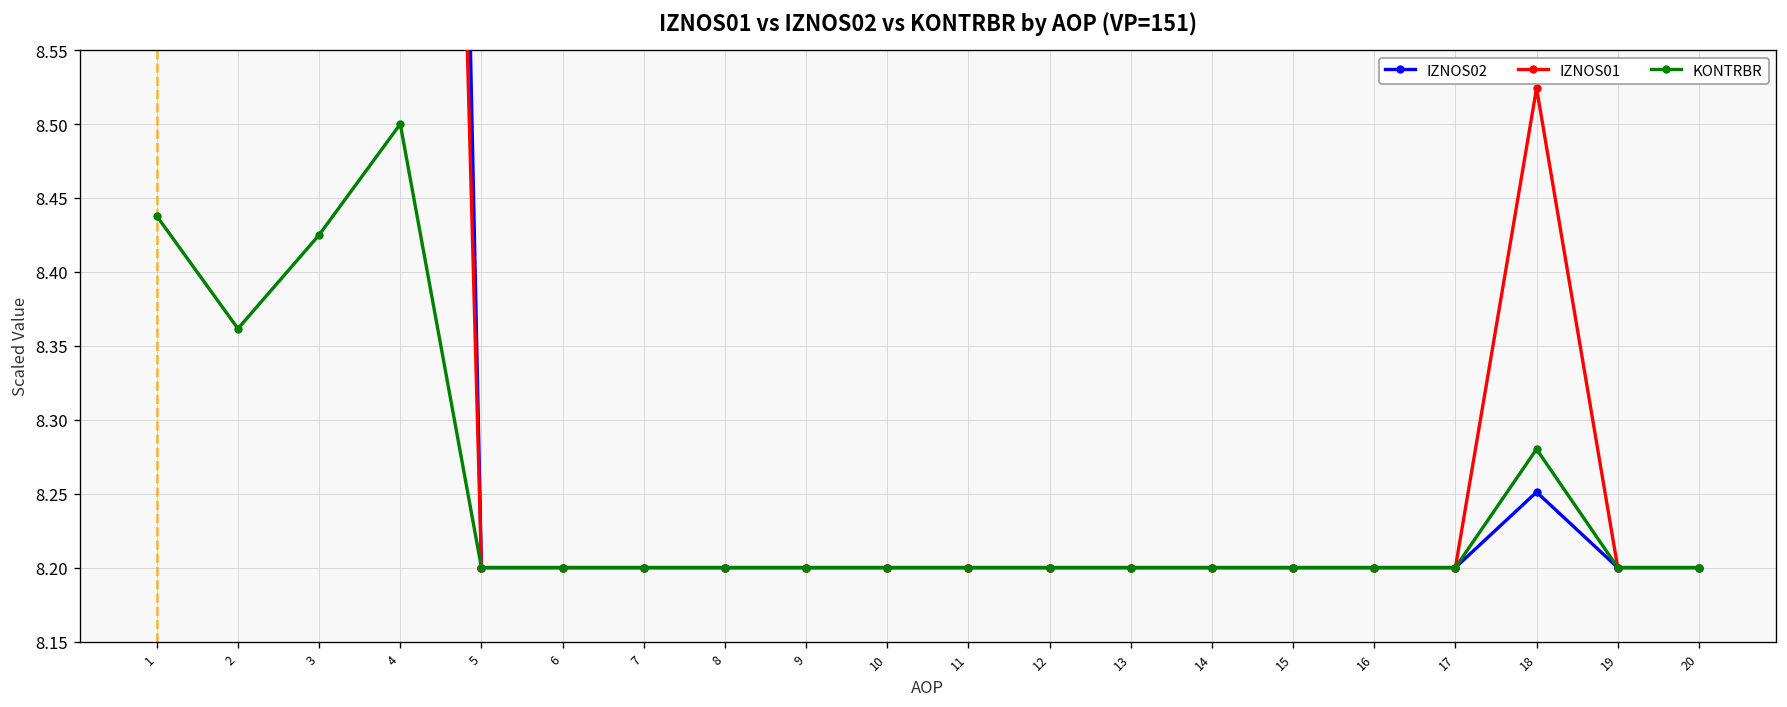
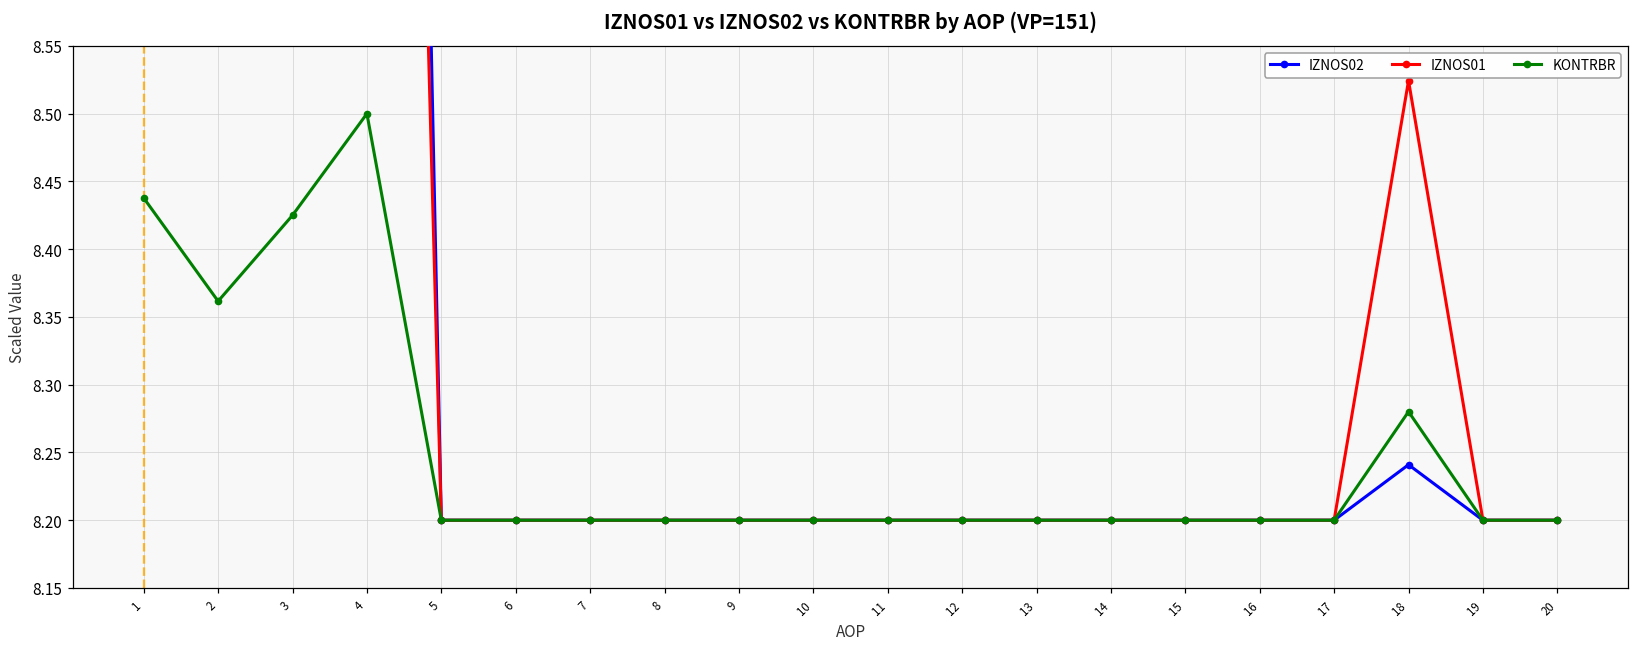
  {
    "IZNOS02": {
-     "18": 8.251
+     "18": 8.241
    },
    "IZNOS01": {
      "18": 8.524
    },
    "KONTRBR": {
      "1": 8.438,
      "2": 8.362,
      "3": 8.425,
      "4": 8.500,
      "18": 8.280
    }
  }
